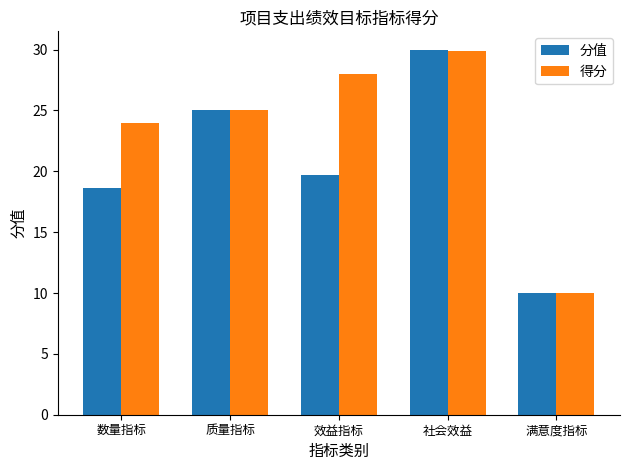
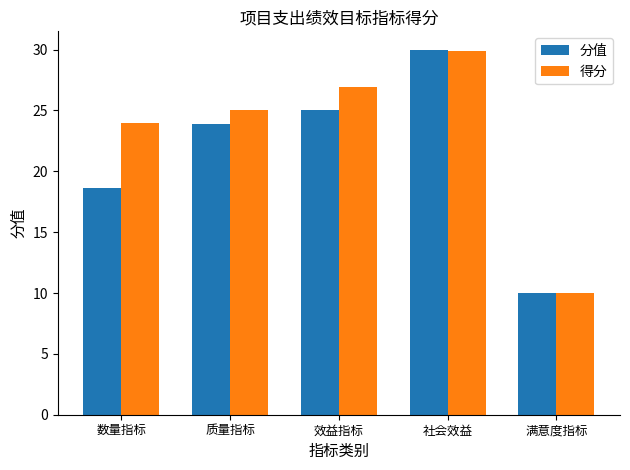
  {
    "分值": {
      "数量指标": 18.6,
-     "质量指标": 25.0,
-     "效益指标": 19.7,
+     "质量指标": 23.9,
+     "效益指标": 25.0,
      "社会效益": 30.0,
      "满意度指标": 10.0
    },
    "得分": {
      "数量指标": 24.0,
      "质量指标": 25.0,
-     "效益指标": 28.0,
+     "效益指标": 26.9,
      "社会效益": 29.9,
      "满意度指标": 10.0
    }
  }
